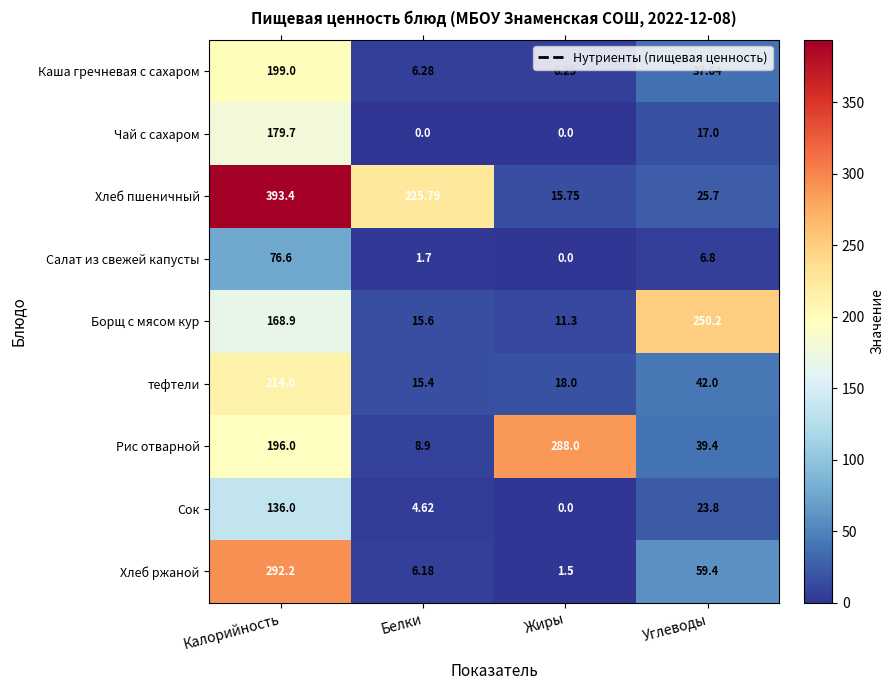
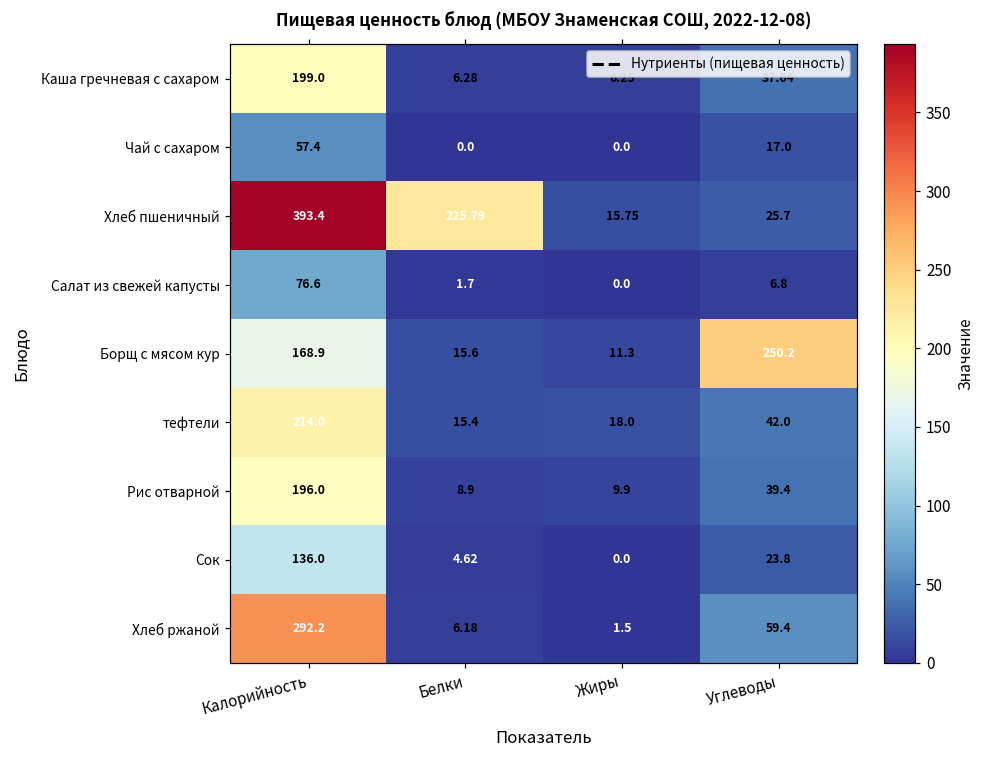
  {
    "Каша гречневая с сахаром": {
      "Калорийность": 199.0,
      "Белки": 6.28
    },
    "Чай с сахаром": {
-     "Калорийность": 179.7,
+     "Калорийность": 57.4,
      "Белки": 0.0,
      "Жиры": 0.0,
      "Углеводы": 17.0
    },
    "Хлеб пшеничный": {
      "Калорийность": 393.4,
      "Белки": 225.79,
      "Жиры": 15.75,
      "Углеводы": 25.7
    },
    "Салат из свежей капусты": {
      "Калорийность": 76.6,
      "Белки": 1.7,
      "Жиры": 0.0,
      "Углеводы": 6.8
    },
    "Борщ с мясом кур": {
      "Калорийность": 168.9,
      "Белки": 15.6,
      "Жиры": 11.3,
      "Углеводы": 250.2
    },
    "тефтели": {
      "Калорийность": 214.0,
      "Белки": 15.4,
      "Жиры": 18.0,
      "Углеводы": 42.0
    },
    "Рис отварной": {
      "Калорийность": 196.0,
      "Белки": 8.9,
-     "Жиры": 288.0,
+     "Жиры": 9.9,
      "Углеводы": 39.4
    },
    "Сок": {
      "Калорийность": 136.0,
      "Белки": 4.62,
      "Жиры": 0.0,
      "Углеводы": 23.8
    },
    "Хлеб ржаной": {
      "Калорийность": 292.2,
      "Белки": 6.18,
      "Жиры": 1.5,
      "Углеводы": 59.4
    }
  }
